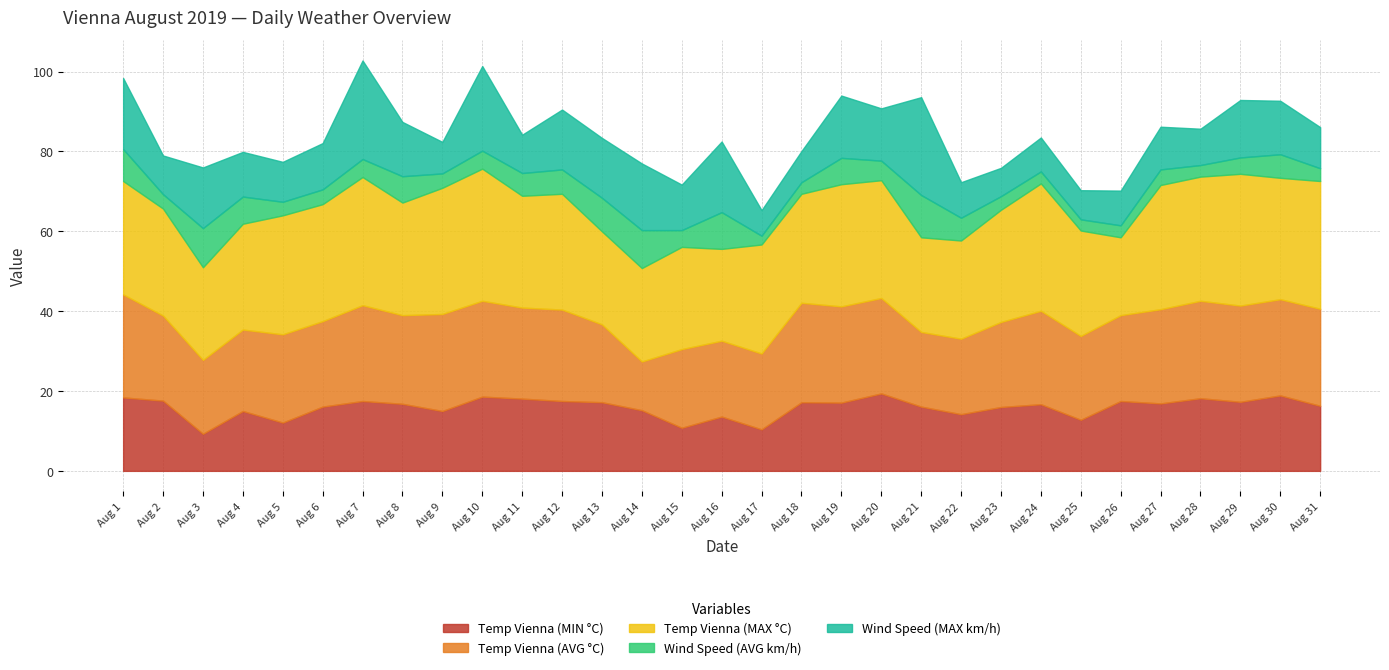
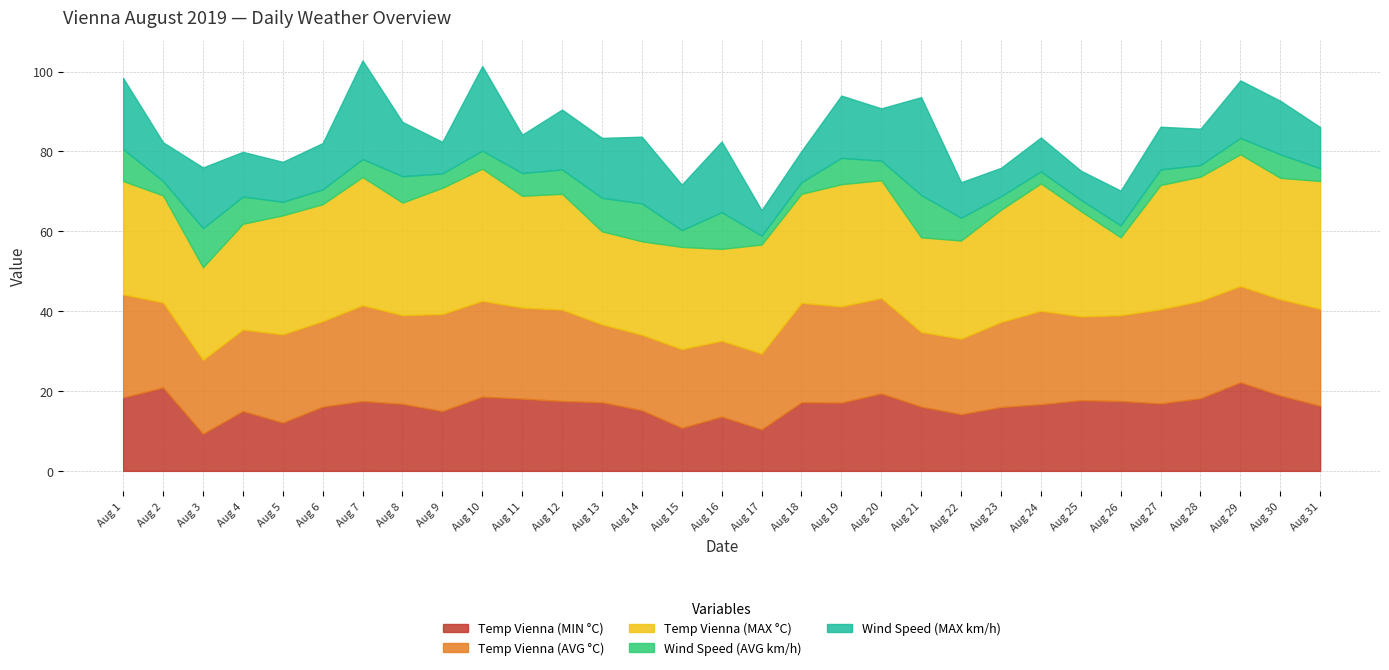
  {
    "Temp Vienna (MIN °C)": {
      "Aug 1": 18,
-     "Aug 2": 18,
+     "Aug 2": 21,
      "Aug 3": 9,
      "Aug 4": 15,
      "Aug 5": 12,
      "Aug 6": 16,
      "Aug 7": 18,
      "Aug 8": 17,
      "Aug 9": 15,
      "Aug 10": 19,
      "Aug 11": 18,
      "Aug 12": 18,
      "Aug 13": 17,
      "Aug 14": 15,
      "Aug 15": 11,
      "Aug 16": 14,
      "Aug 17": 10,
      "Aug 18": 17,
      "Aug 19": 17,
      "Aug 20": 19,
      "Aug 21": 16,
      "Aug 22": 14,
      "Aug 23": 16,
      "Aug 24": 17,
-     "Aug 25": 13,
+     "Aug 25": 18,
      "Aug 26": 18,
      "Aug 27": 17,
      "Aug 28": 18,
-     "Aug 29": 17,
+     "Aug 29": 22,
      "Aug 30": 19,
      "Aug 31": 16
    },
    "Temp Vienna (AVG °C)": {
      "Aug 1": 26,
      "Aug 2": 21,
      "Aug 3": 19,
      "Aug 4": 20,
      "Aug 5": 22,
      "Aug 6": 21,
      "Aug 7": 24,
      "Aug 8": 22,
      "Aug 9": 24,
      "Aug 10": 24,
      "Aug 11": 23,
      "Aug 12": 23,
      "Aug 13": 20,
-     "Aug 14": 12,
+     "Aug 14": 19,
      "Aug 15": 20,
      "Aug 16": 19,
      "Aug 17": 19,
      "Aug 18": 25,
      "Aug 19": 24,
      "Aug 20": 24,
      "Aug 21": 19,
      "Aug 22": 19,
      "Aug 23": 21,
      "Aug 24": 23,
      "Aug 25": 21,
      "Aug 26": 22,
      "Aug 27": 24,
      "Aug 28": 24,
      "Aug 29": 24,
      "Aug 30": 24,
      "Aug 31": 24
    },
    "Temp Vienna (MAX °C)": {
      "Aug 1": 28,
      "Aug 2": 27,
      "Aug 3": 23,
      "Aug 4": 27,
      "Aug 5": 30,
      "Aug 6": 29,
      "Aug 7": 32,
      "Aug 8": 28,
      "Aug 9": 32,
      "Aug 10": 33,
      "Aug 11": 28,
      "Aug 12": 29,
      "Aug 13": 23,
      "Aug 14": 23,
      "Aug 15": 26,
      "Aug 16": 23,
      "Aug 17": 27,
      "Aug 18": 27,
      "Aug 19": 31,
      "Aug 20": 30,
      "Aug 21": 24,
      "Aug 22": 25,
      "Aug 23": 28,
      "Aug 24": 32,
      "Aug 25": 26,
      "Aug 26": 20,
      "Aug 27": 31,
      "Aug 28": 31,
      "Aug 29": 33,
      "Aug 30": 30,
      "Aug 31": 32
    }
  }
